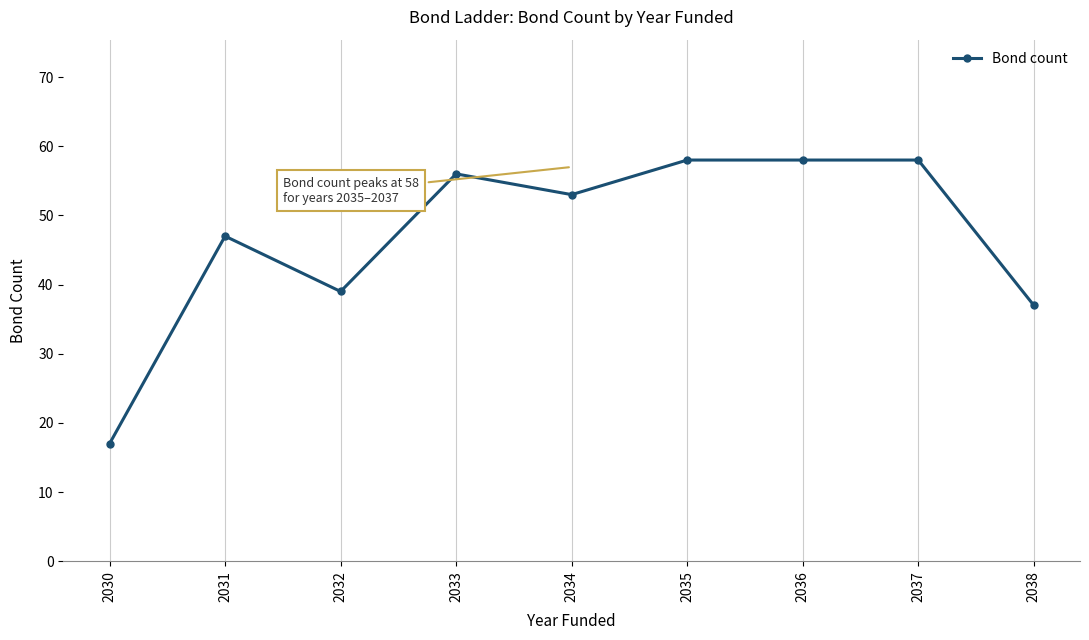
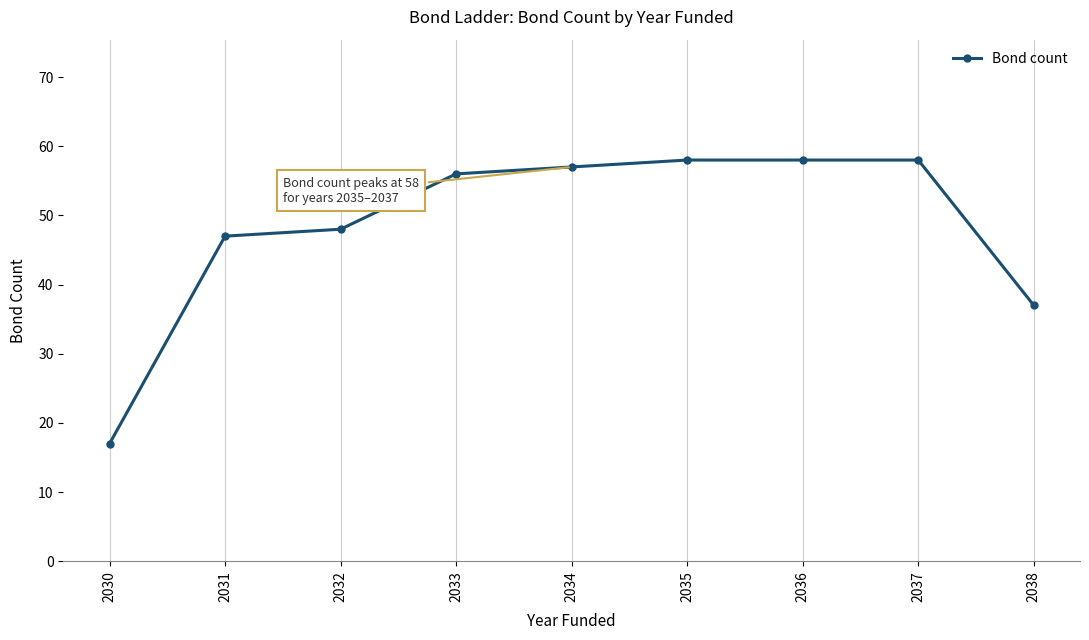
  {
    "2030": 17,
    "2031": 47,
-   "2032": 39,
-   "2034": 53,
+   "2032": 48,
+   "2034": 57,
    "2035": 58,
    "2036": 58,
    "2037": 58,
    "2038": 37
  }
